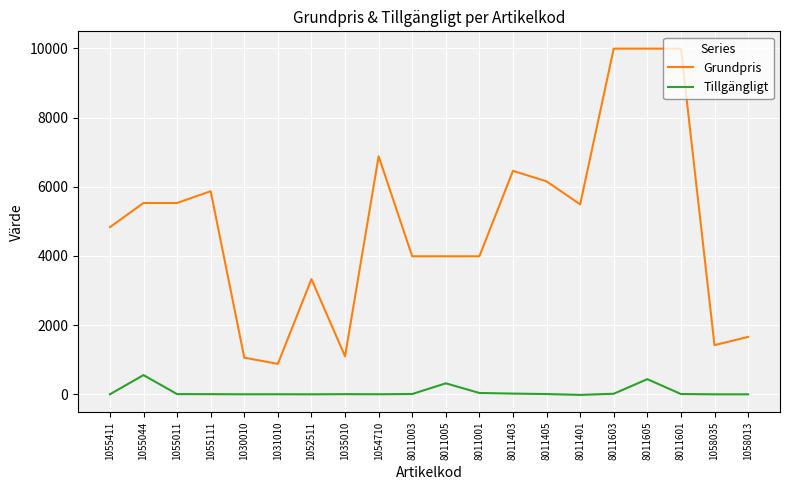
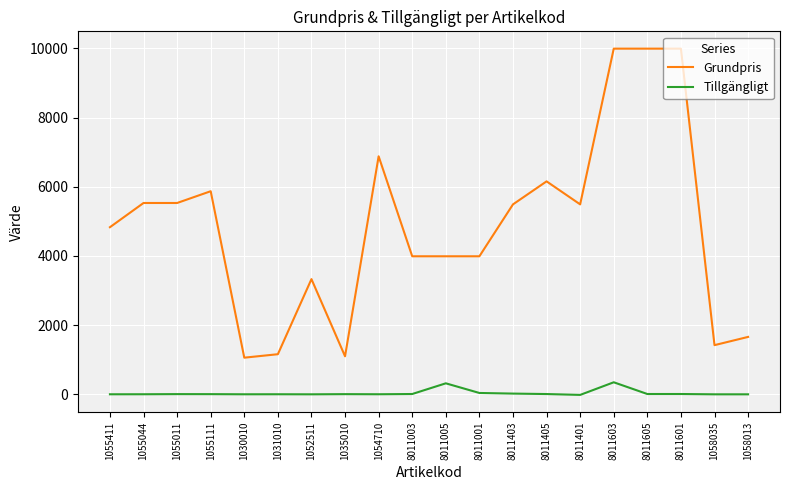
  {
    "Grundpris": {
      "1055411": 4800,
      "1055044": 5500,
      "1055011": 5500,
      "1055111": 5900,
      "1030010": 1100,
-     "1031010": 900,
+     "1031010": 1200,
      "1052511": 3300,
      "1035010": 1100,
      "1054710": 6900,
      "8011003": 4000,
      "8011005": 4000,
      "8011001": 4000,
-     "8011403": 6500,
+     "8011403": 5500,
      "8011405": 6200,
      "8011401": 5500,
      "8011603": 10000,
      "8011605": 10000,
      "1058035": 1400,
      "1058013": 1700
    },
    "Tillgängligt": {
      "1055411": 0,
-     "1055044": 600,
+     "1055044": 0,
      "1055011": 0,
      "1055111": 0,
      "1030010": 0,
      "1031010": 0,
      "1052511": 0,
      "1035010": 0,
      "1054710": 0,
      "8011003": 0,
      "8011005": 300,
      "8011001": 0,
      "8011403": 0,
      "8011405": 0,
      "8011401": 0,
-     "8011603": 0,
-     "8011605": 400,
+     "8011603": 300,
+     "8011605": 0,
      "8011601": 0,
      "1058035": 0,
      "1058013": 0
    }
  }
